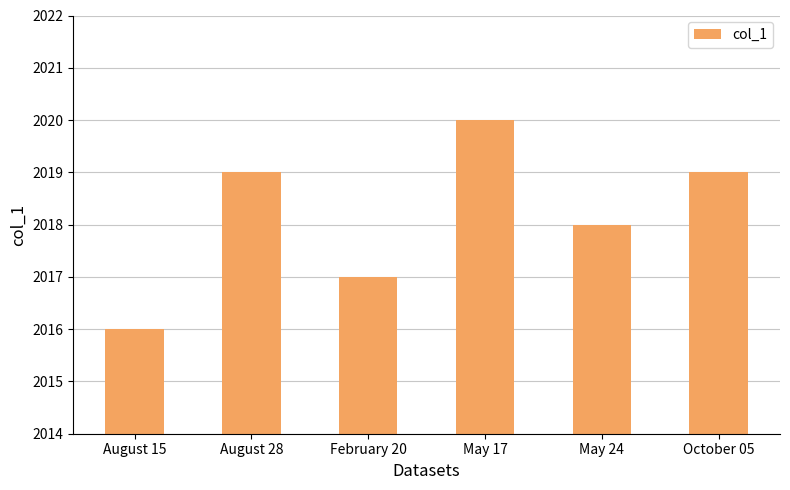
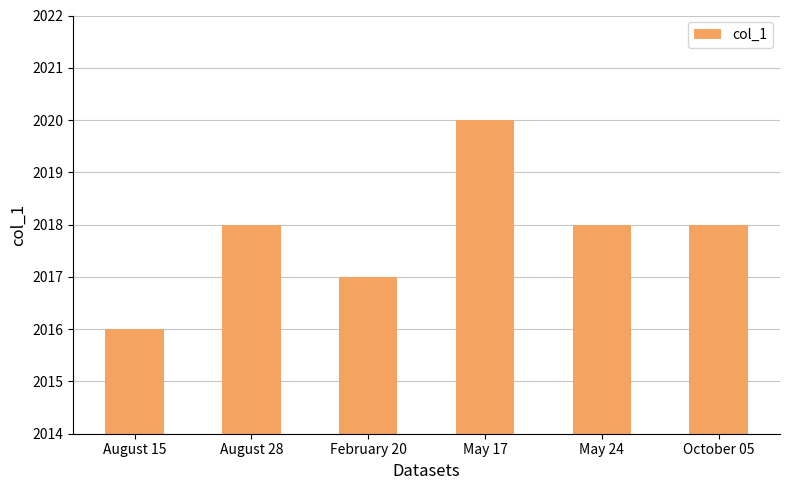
  {
    "August 15": 2016,
-   "August 28": 2019,
+   "August 28": 2018,
    "February 20": 2017,
    "May 17": 2020,
    "May 24": 2018,
-   "October 05": 2019
+   "October 05": 2018
  }
